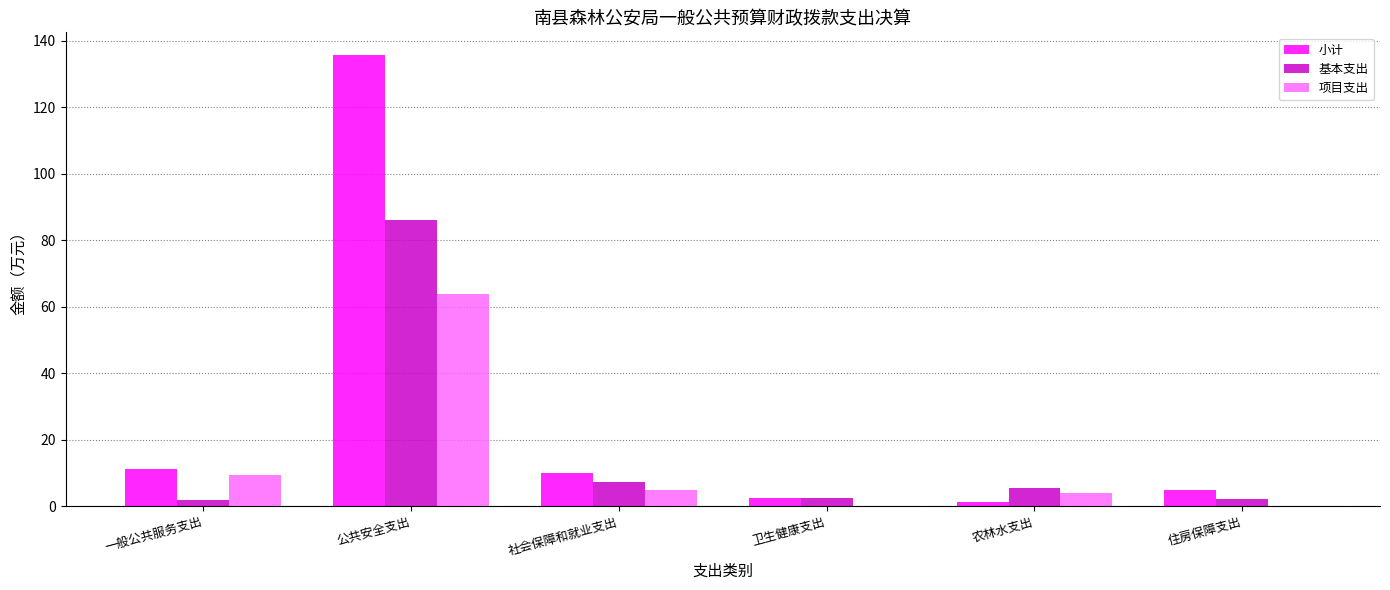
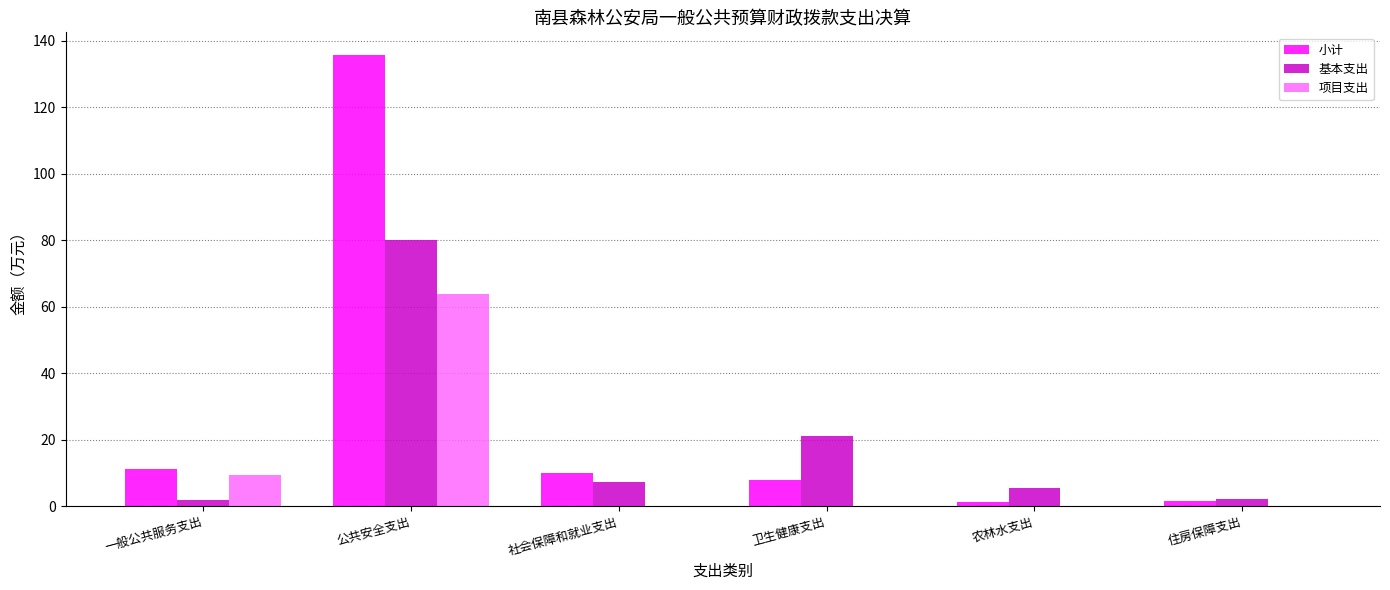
  {
    "小计": {
      "一般公共服务支出": 11,
      "公共安全支出": 136,
      "社会保障和就业支出": 10,
-     "卫生健康支出": 2,
+     "卫生健康支出": 8,
      "农林水支出": 1,
-     "住房保障支出": 5
+     "住房保障支出": 1
    },
    "基本支出": {
      "一般公共服务支出": 2,
-     "公共安全支出": 86,
+     "公共安全支出": 80,
      "社会保障和就业支出": 7,
-     "卫生健康支出": 2,
+     "卫生健康支出": 21,
      "农林水支出": 5,
      "住房保障支出": 2
    },
    "项目支出": {
      "一般公共服务支出": 9,
      "公共安全支出": 64,
-     "社会保障和就业支出": 5,
+     "社会保障和就业支出": 0,
      "卫生健康支出": 0,
-     "农林水支出": 4,
+     "农林水支出": 0,
      "住房保障支出": 0
    }
  }
